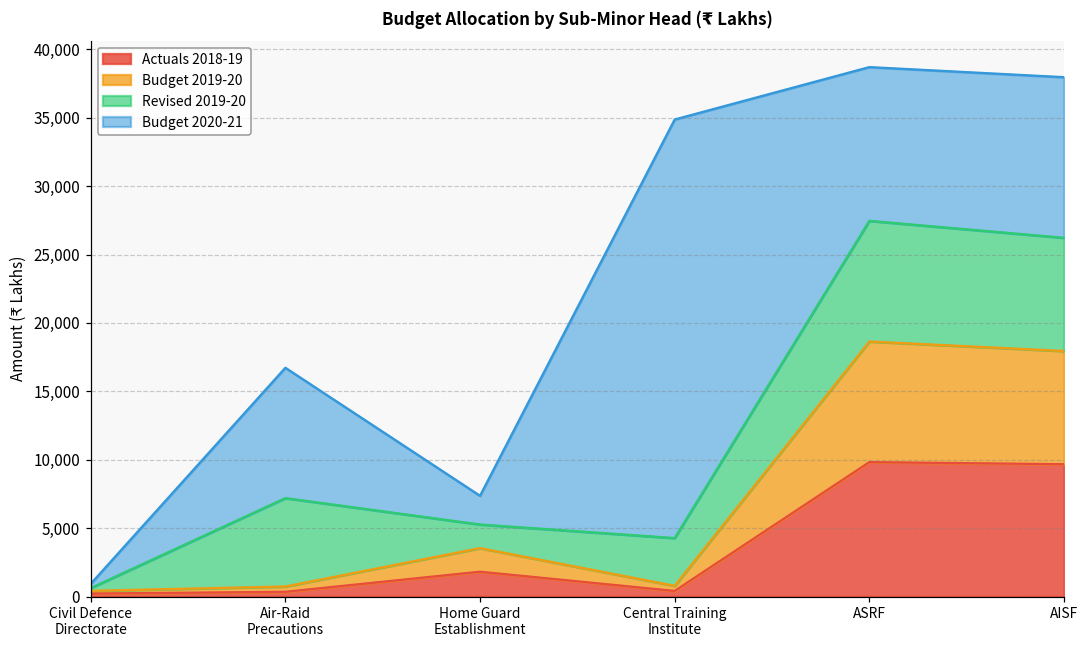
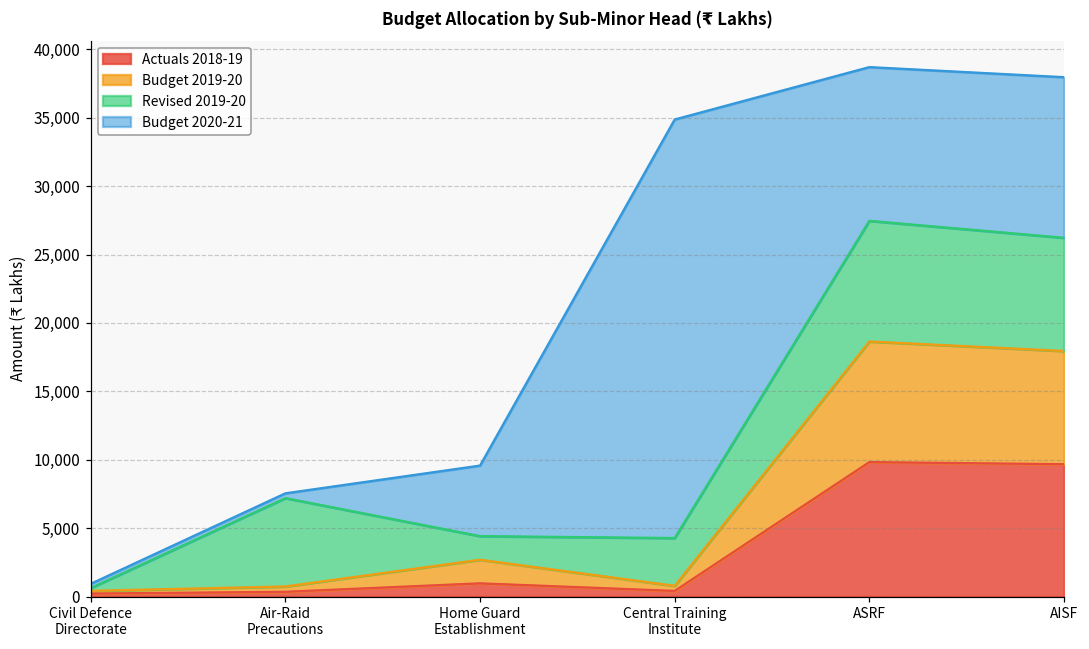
  {
    "Actuals 2018-19": {
      "Air-Raid Precautions": "300",
-     "Home Guard Establishment": "1,800",
+     "Home Guard Establishment": "1,000",
      "Central Training Institute": "400",
      "ASRF": "9,800",
      "AISF": "9,700"
    },
    "Budget 2019-20": {
      "Air-Raid Precautions": "400",
      "Home Guard Establishment": "1,700",
      "Central Training Institute": "400",
      "ASRF": "8,800",
      "AISF": "8,300"
    },
    "Revised 2019-20": {
      "Air-Raid Precautions": "6,500",
      "Home Guard Establishment": "1,700",
      "Central Training Institute": "3,500",
      "ASRF": "8,800",
      "AISF": "8,300"
    },
    "Budget 2020-21": {
      "Civil Defence Directorate": "300",
-     "Air-Raid Precautions": "9,500",
-     "Home Guard Establishment": "2,100",
+     "Air-Raid Precautions": "300",
+     "Home Guard Establishment": "5,200",
      "Central Training Institute": "30,600",
      "ASRF": "11,200",
      "AISF": "11,700"
    }
  }
